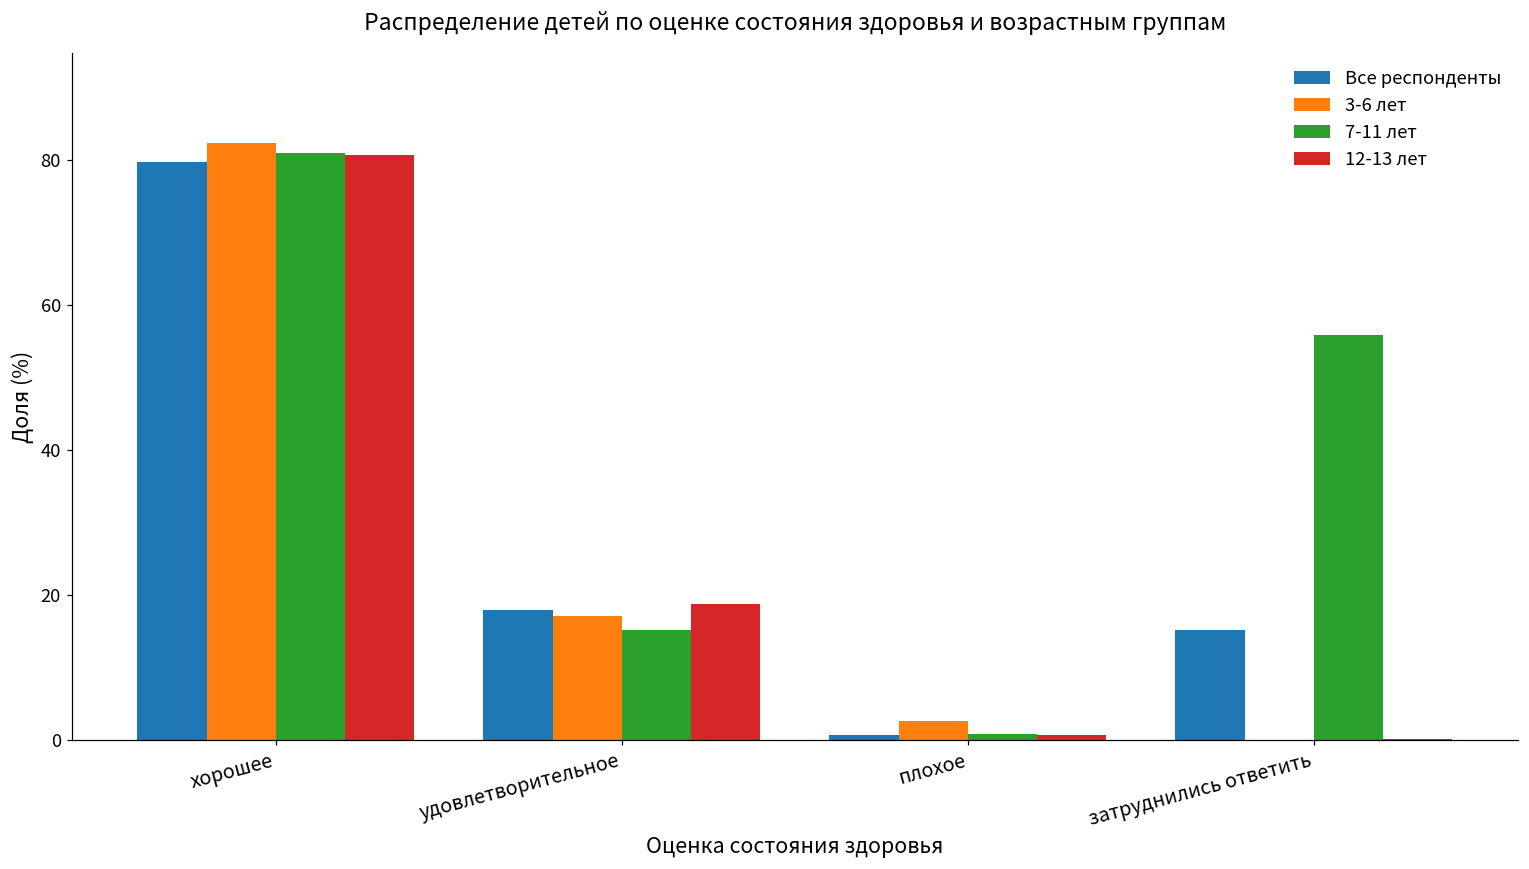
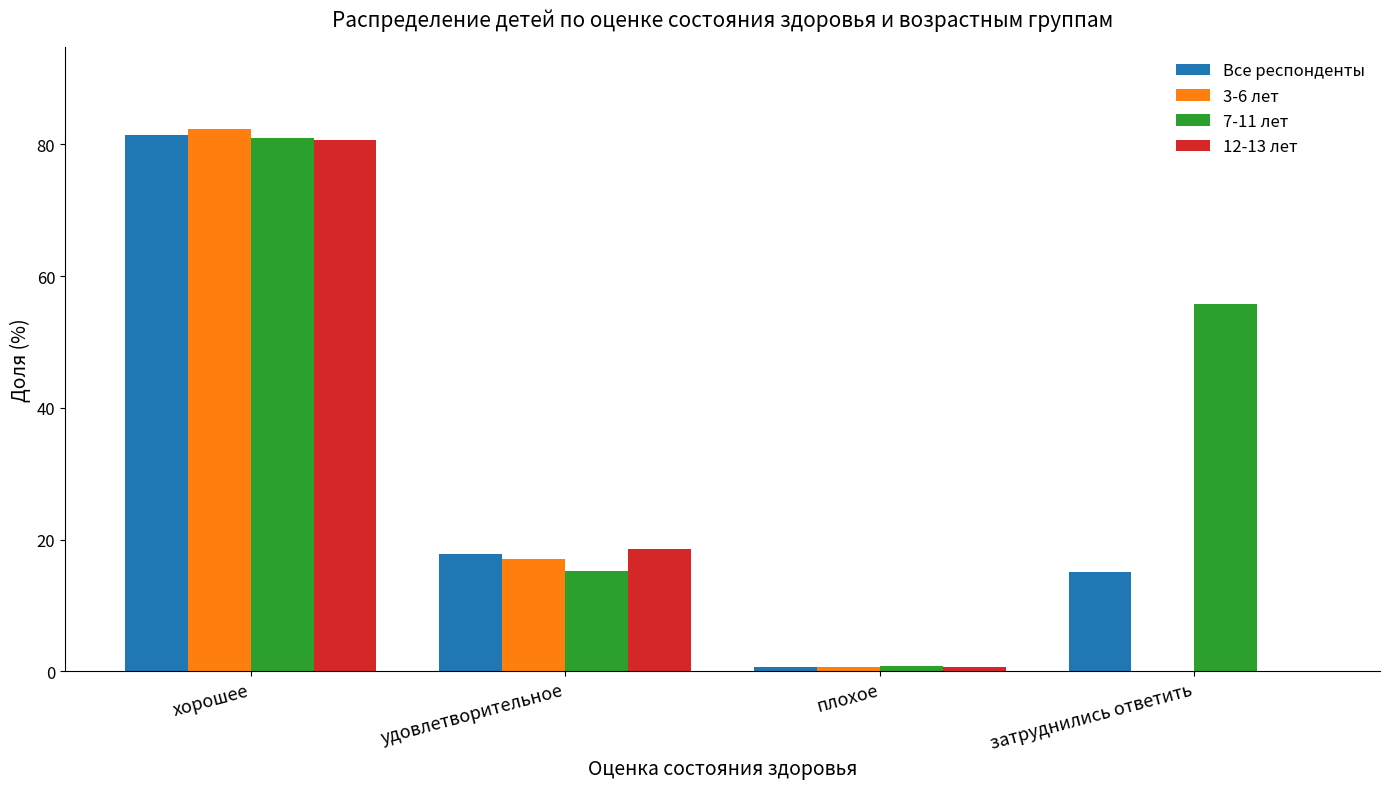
  {
    "Все респонденты": {
-     "хорошее": 80,
+     "хорошее": 81,
      "удовлетворительное": 18,
      "плохое": 1,
      "затруднились ответить": 15
    },
    "3-6 лет": {
      "хорошее": 82,
      "удовлетворительное": 17,
-     "плохое": 3,
+     "плохое": 1,
      "затруднились ответить": 0
    },
    "7-11 лет": {
      "хорошее": 81,
      "удовлетворительное": 15,
      "плохое": 1,
      "затруднились ответить": 56
    },
    "12-13 лет": {
      "хорошее": 81,
      "удовлетворительное": 19,
      "плохое": 1
    }
  }
